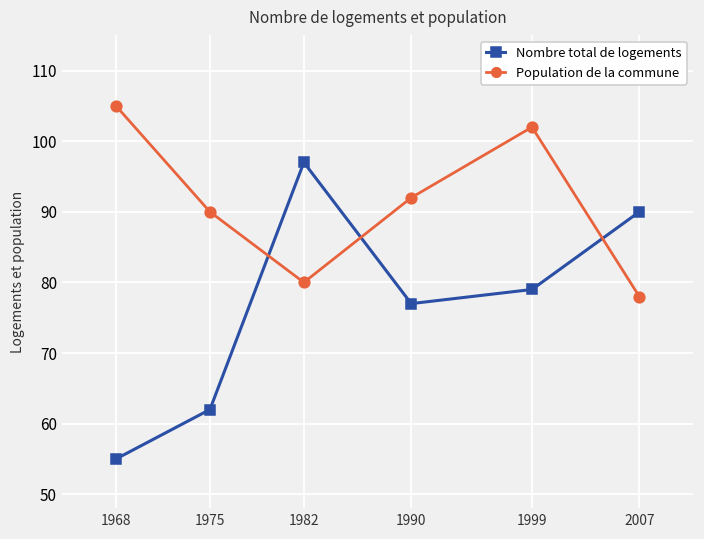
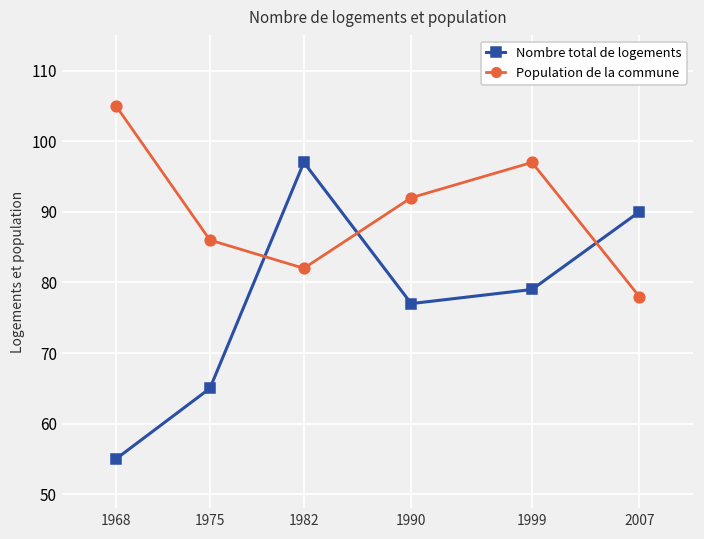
  {
    "Nombre total de logements": {
      "1968": 55,
-     "1975": 62,
+     "1975": 65,
      "1982": 97,
      "1990": 77,
      "1999": 79,
      "2007": 90
    },
    "Population de la commune": {
      "1968": 105,
-     "1975": 90,
-     "1982": 80,
+     "1975": 86,
+     "1982": 82,
      "1990": 92,
-     "1999": 102,
+     "1999": 97,
      "2007": 78
    }
  }
